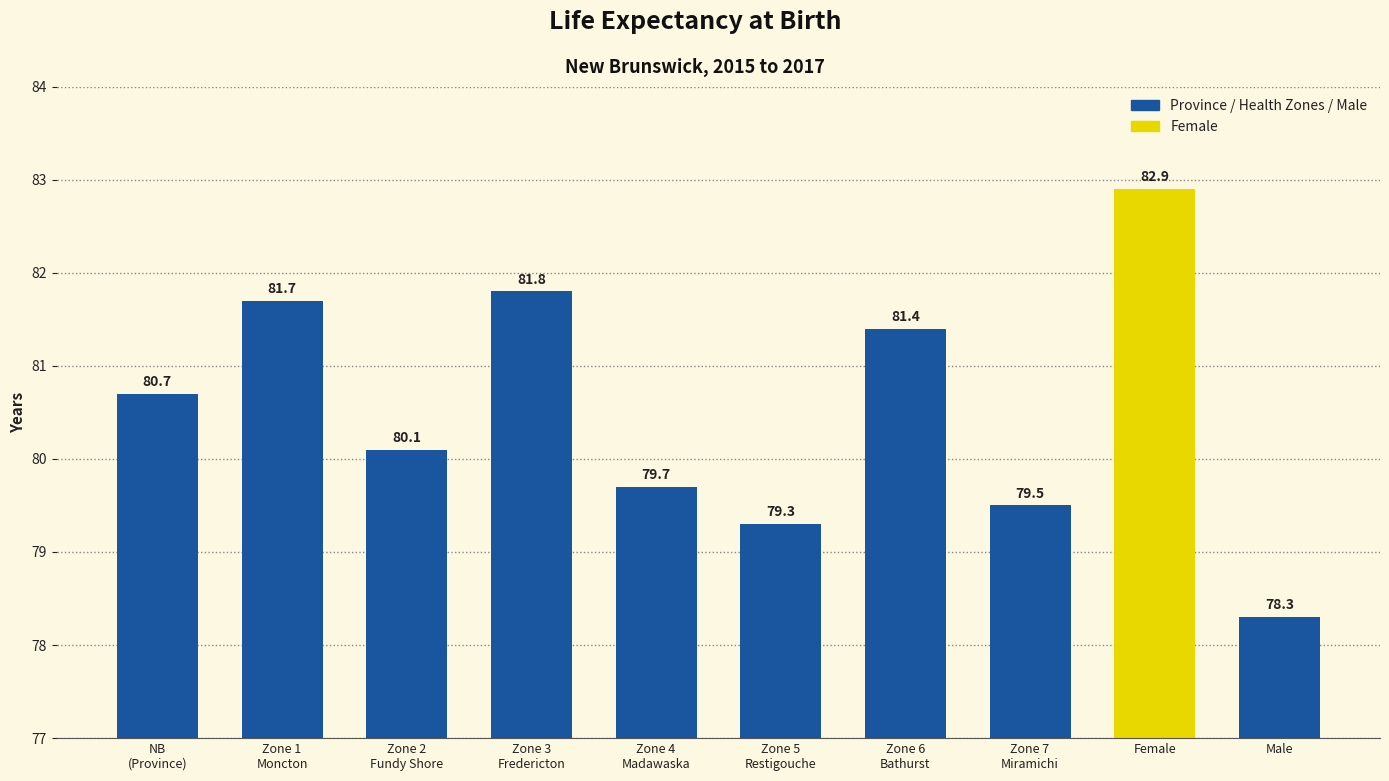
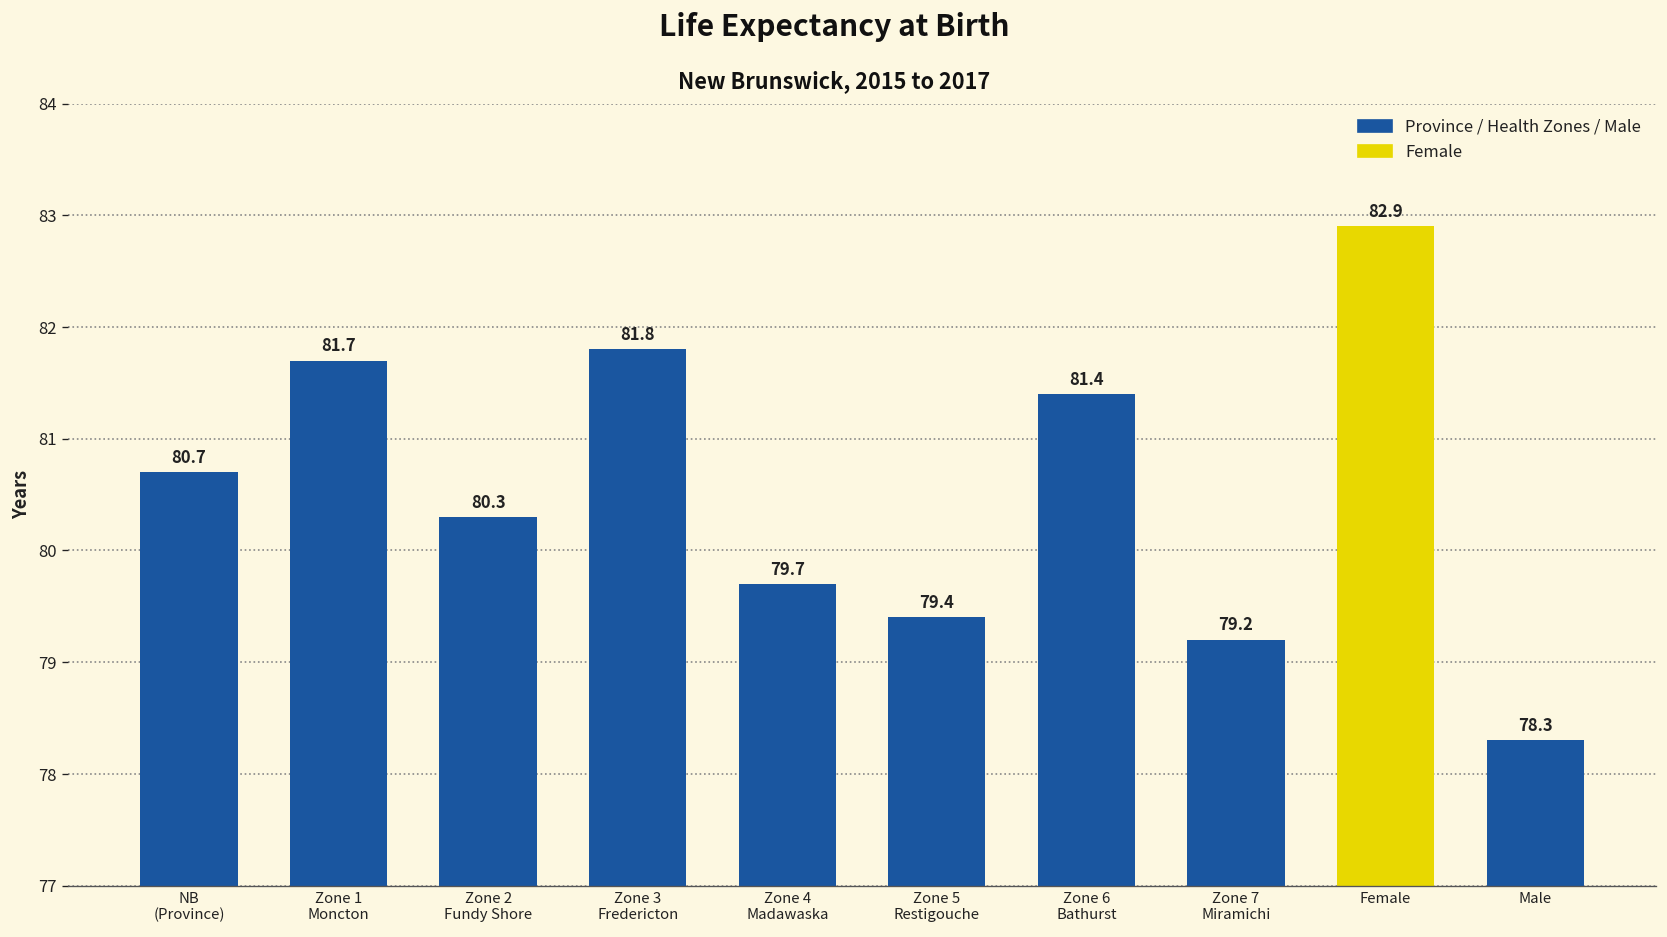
  {
    "NB (Province)": 80.7,
    "Zone 1 Moncton": 81.7,
-   "Zone 2 Fundy Shore": 80.1,
+   "Zone 2 Fundy Shore": 80.3,
    "Zone 3 Fredericton": 81.8,
    "Zone 4 Madawaska": 79.7,
-   "Zone 5 Restigouche": 79.3,
+   "Zone 5 Restigouche": 79.4,
    "Zone 6 Bathurst": 81.4,
-   "Zone 7 Miramichi": 79.5,
+   "Zone 7 Miramichi": 79.2,
    "Female": 82.9,
    "Male": 78.3
  }
